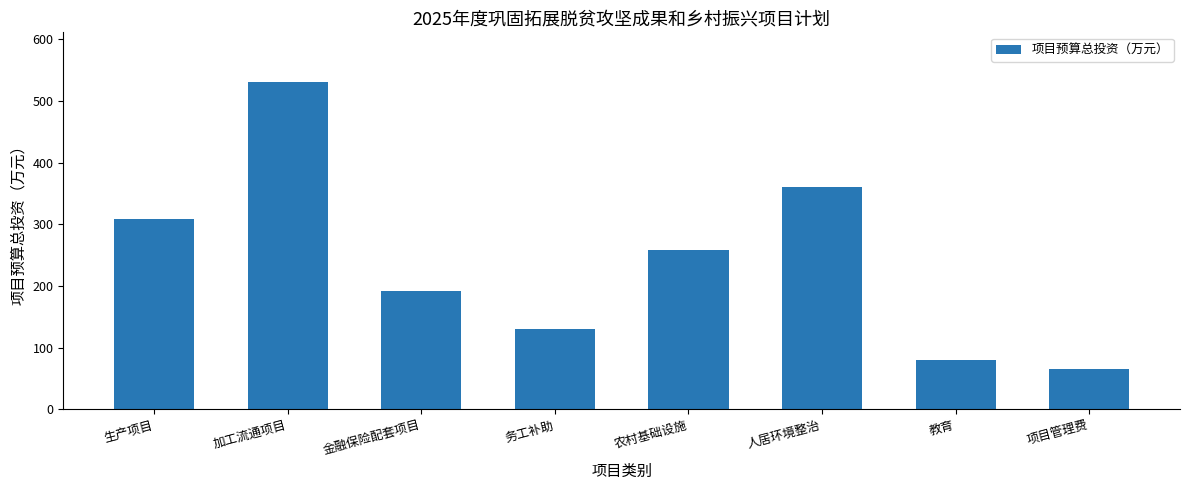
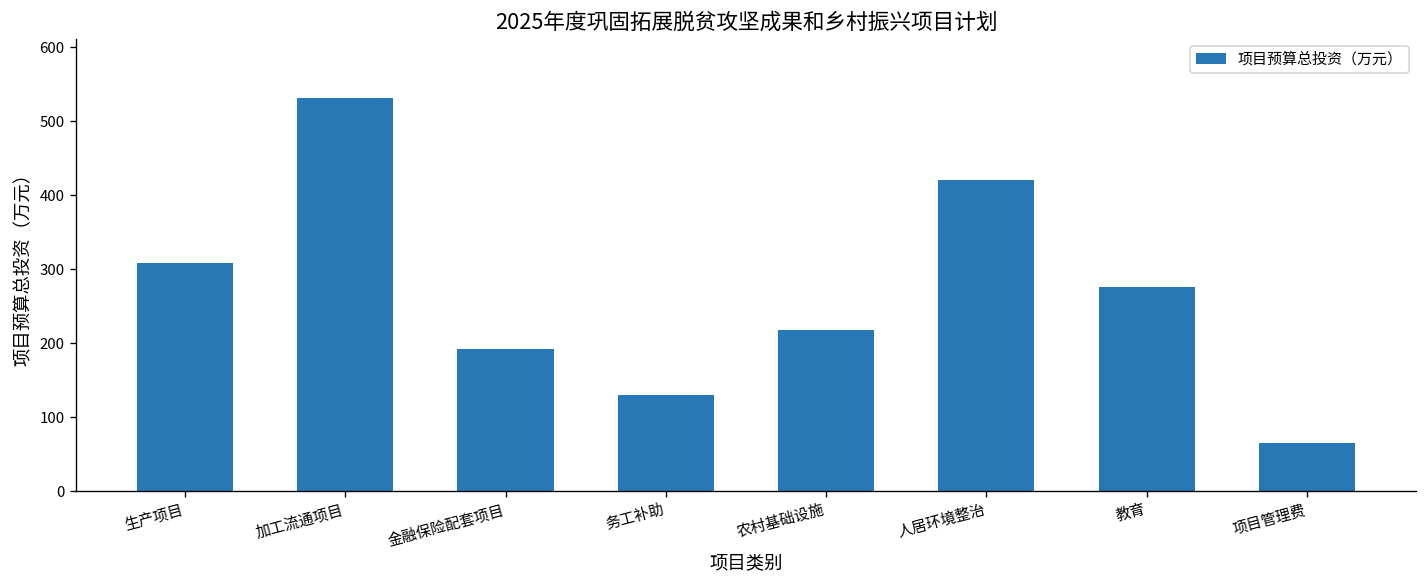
  {
    "生产项目": 310,
    "加工流通项目": 530,
    "金融保险配套项目": 190,
    "务工补助": 130,
-   "农村基础设施": 260,
-   "人居环境整治": 360,
-   "教育": 80,
+   "农村基础设施": 220,
+   "人居环境整治": 420,
+   "教育": 280,
    "项目管理费": 70
  }
